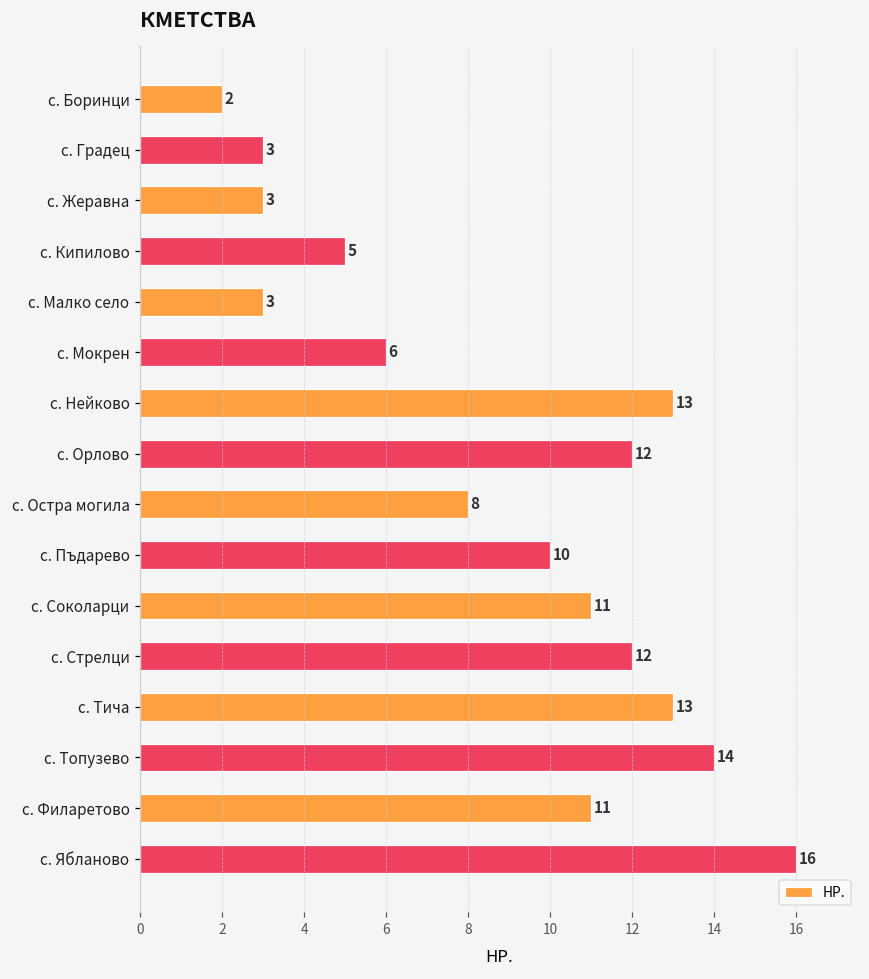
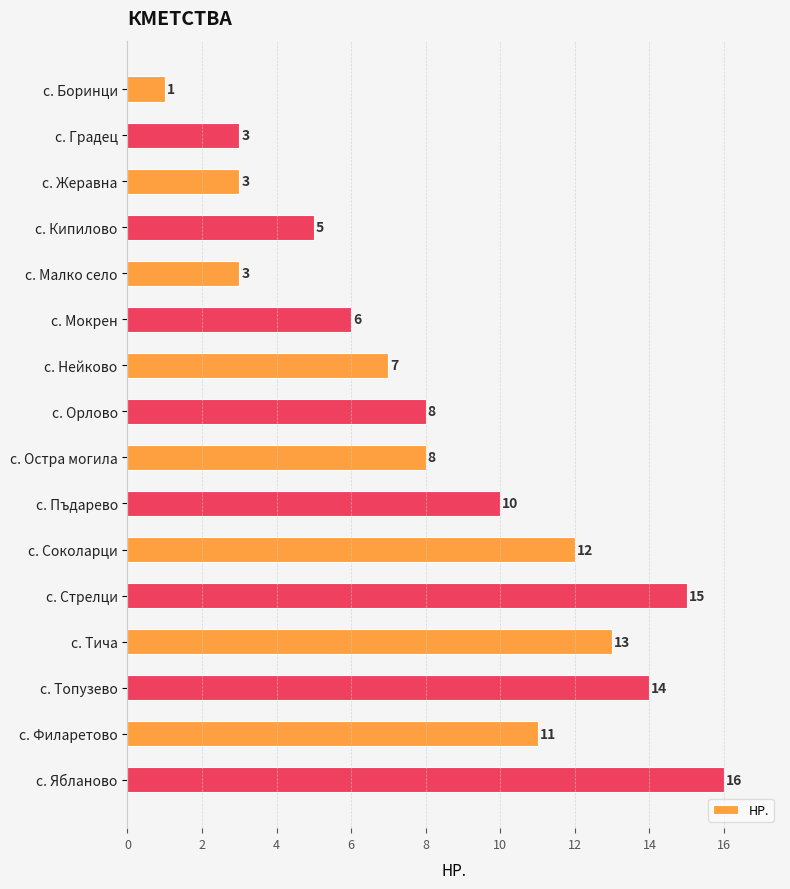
  {
-   "с. Боринци": 2,
+   "с. Боринци": 1,
    "с. Градец": 3,
    "с. Жеравна": 3,
    "с. Кипилово": 5,
    "с. Малко село": 3,
    "с. Мокрен": 6,
-   "с. Нейково": 13,
-   "с. Орлово": 12,
+   "с. Нейково": 7,
+   "с. Орлово": 8,
    "с. Остра могила": 8,
    "с. Пъдарево": 10,
-   "с. Соколарци": 11,
-   "с. Стрелци": 12,
+   "с. Соколарци": 12,
+   "с. Стрелци": 15,
    "с. Тича": 13,
    "с. Топузево": 14,
    "с. Филаретово": 11,
    "с. Ябланово": 16
  }
